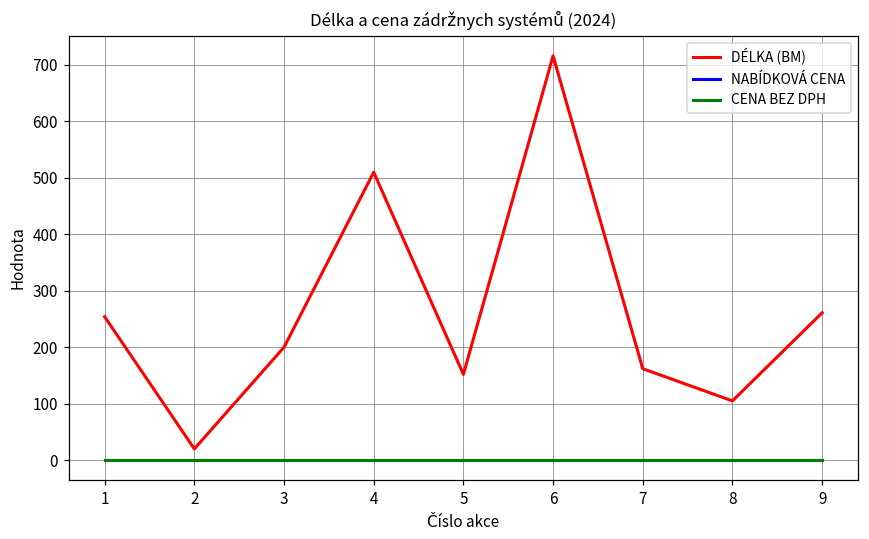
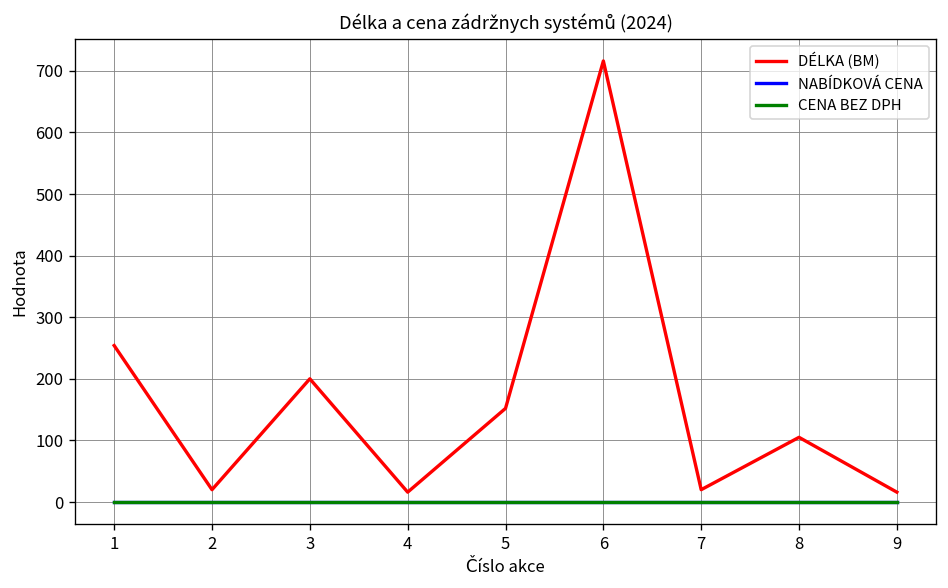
  {
    "DÉLKA (BM)": {
      "1": 250,
      "2": 20,
      "3": 200,
-     "4": 510,
+     "4": 20,
      "5": 150,
      "6": 720,
-     "7": 160,
+     "7": 20,
      "8": 110,
-     "9": 260
+     "9": 20
    },
    "CENA BEZ DPH": {
      "1": 0,
      "2": 0,
      "3": 0,
      "4": 0,
      "5": 0,
      "6": 0,
      "7": 0,
      "8": 0,
      "9": 0
    }
  }
